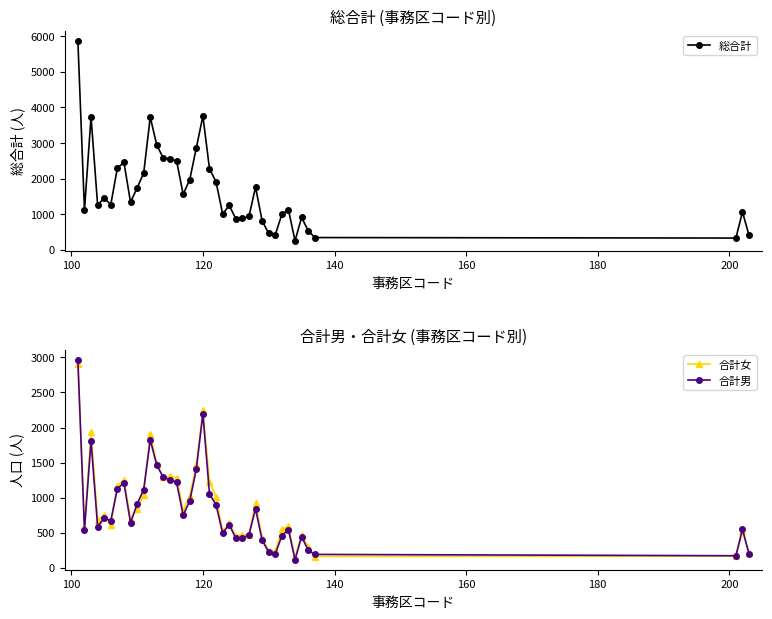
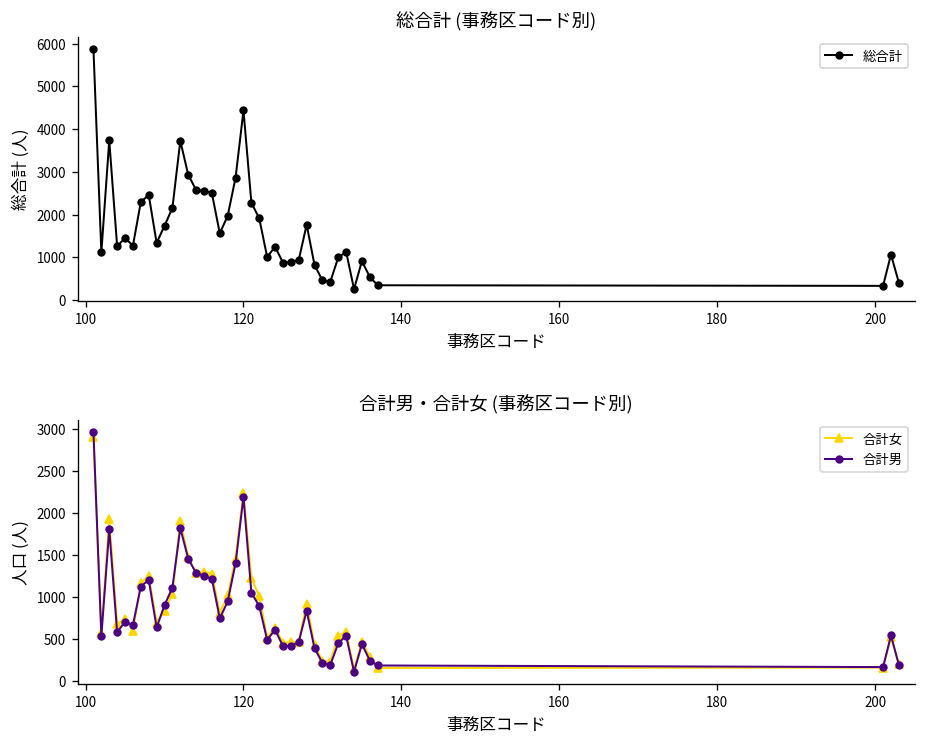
  {
    "総合計 (事務区コード別)": {
-     "120": 3800
+     "120": 4400
    },
    "合計男・合計女 (事務区コード別)": {
      "合計女": {
        "120": 2200
      },
      "合計男": {
        "120": 2200
      }
    }
  }
